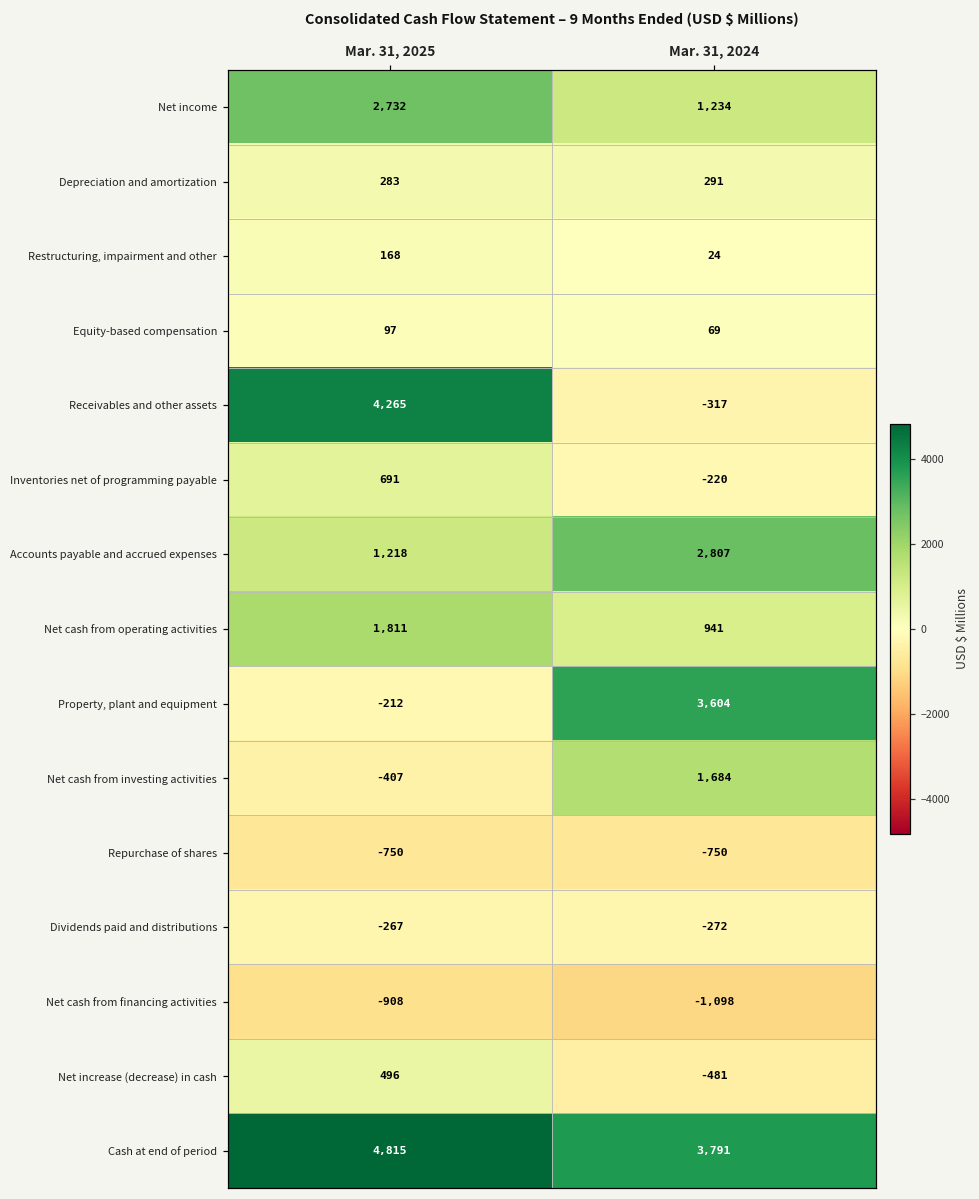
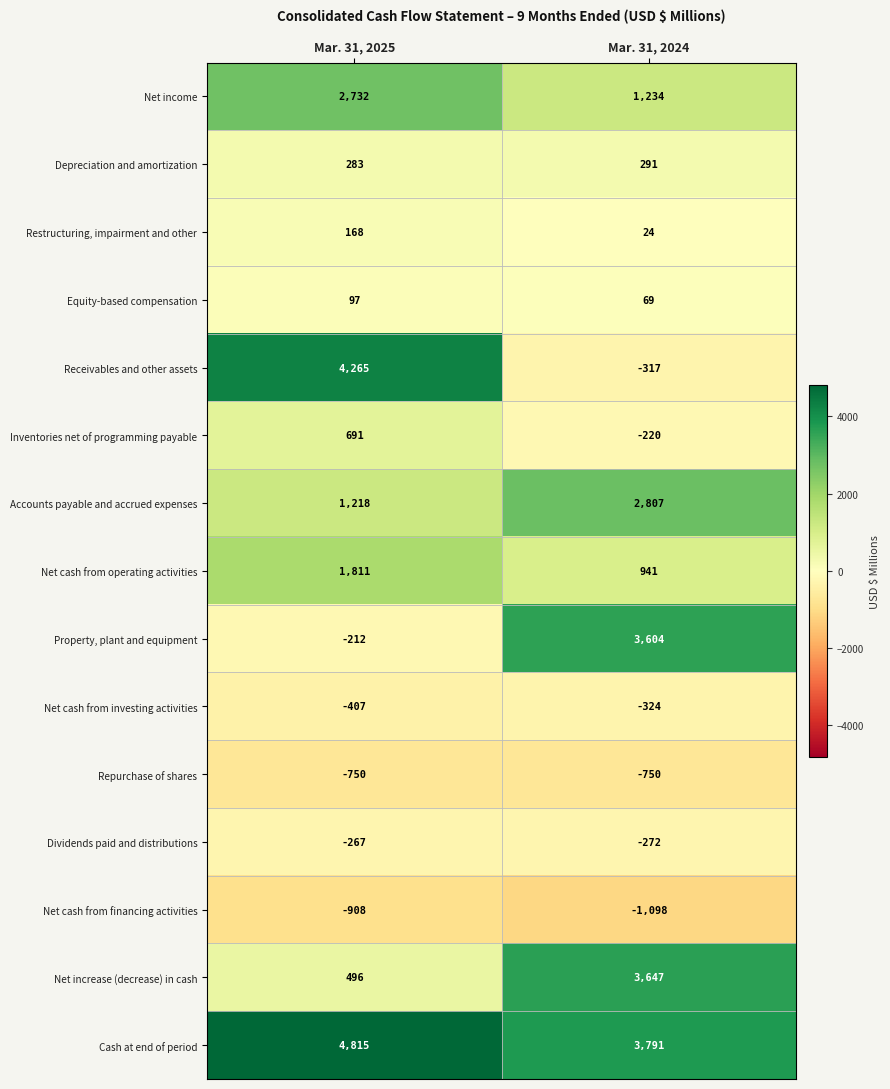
  {
    "Net income": {
      "Mar. 31, 2025": "2,732",
      "Mar. 31, 2024": "1,234"
    },
    "Depreciation and amortization": {
      "Mar. 31, 2025": "283",
      "Mar. 31, 2024": "291"
    },
    "Restructuring, impairment and other": {
      "Mar. 31, 2025": "168",
      "Mar. 31, 2024": "24"
    },
    "Equity-based compensation": {
      "Mar. 31, 2025": "97",
      "Mar. 31, 2024": "69"
    },
    "Receivables and other assets": {
      "Mar. 31, 2025": "4,265",
      "Mar. 31, 2024": "-317"
    },
    "Inventories net of programming payable": {
      "Mar. 31, 2025": "691",
      "Mar. 31, 2024": "-220"
    },
    "Accounts payable and accrued expenses": {
      "Mar. 31, 2025": "1,218",
      "Mar. 31, 2024": "2,807"
    },
    "Net cash from operating activities": {
      "Mar. 31, 2025": "1,811",
      "Mar. 31, 2024": "941"
    },
    "Property, plant and equipment": {
      "Mar. 31, 2025": "-212",
      "Mar. 31, 2024": "3,604"
    },
    "Net cash from investing activities": {
      "Mar. 31, 2025": "-407",
-     "Mar. 31, 2024": "1,684"
+     "Mar. 31, 2024": "-324"
    },
    "Repurchase of shares": {
      "Mar. 31, 2025": "-750",
      "Mar. 31, 2024": "-750"
    },
    "Dividends paid and distributions": {
      "Mar. 31, 2025": "-267",
      "Mar. 31, 2024": "-272"
    },
    "Net cash from financing activities": {
      "Mar. 31, 2025": "-908",
      "Mar. 31, 2024": "-1,098"
    },
    "Net increase (decrease) in cash": {
      "Mar. 31, 2025": "496",
-     "Mar. 31, 2024": "-481"
+     "Mar. 31, 2024": "3,647"
    },
    "Cash at end of period": {
      "Mar. 31, 2025": "4,815",
      "Mar. 31, 2024": "3,791"
    }
  }
